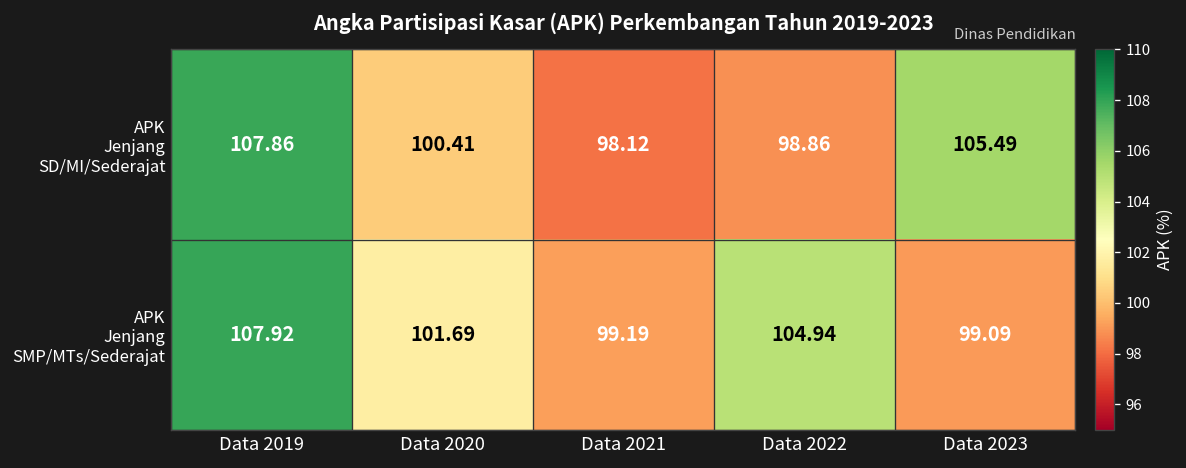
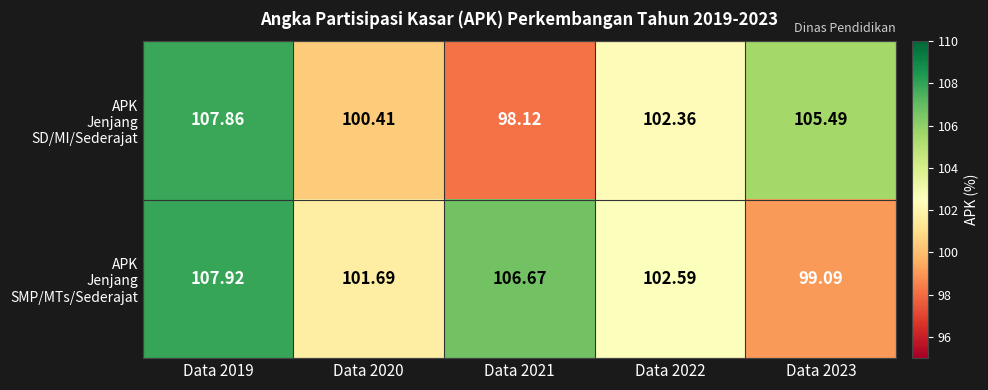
  {
    "APK Jenjang SD/MI/Sederajat": {
      "Data 2019": 107.86,
      "Data 2020": 100.41,
      "Data 2021": 98.12,
-     "Data 2022": 98.86,
+     "Data 2022": 102.36,
      "Data 2023": 105.49
    },
    "APK Jenjang SMP/MTs/Sederajat": {
      "Data 2019": 107.92,
      "Data 2020": 101.69,
-     "Data 2021": 99.19,
-     "Data 2022": 104.94,
+     "Data 2021": 106.67,
+     "Data 2022": 102.59,
      "Data 2023": 99.09
    }
  }
